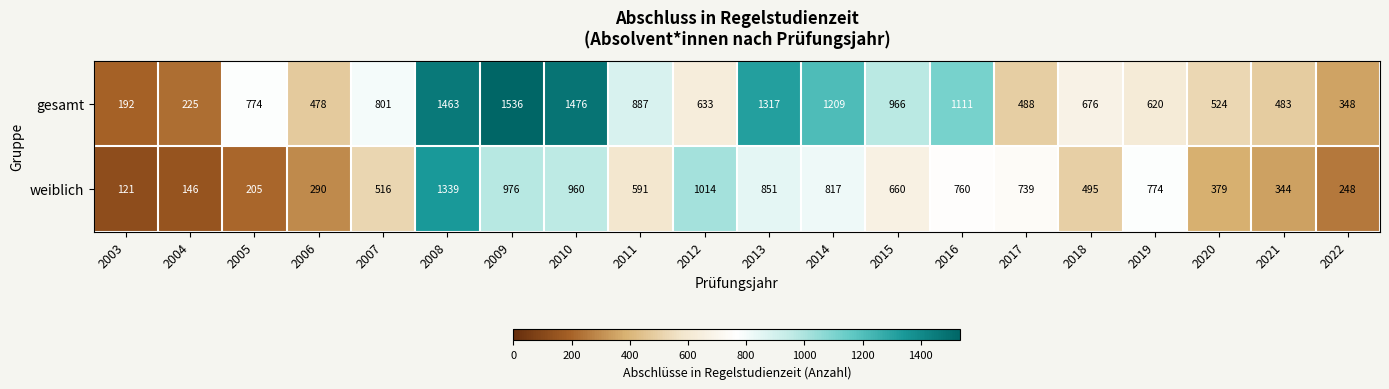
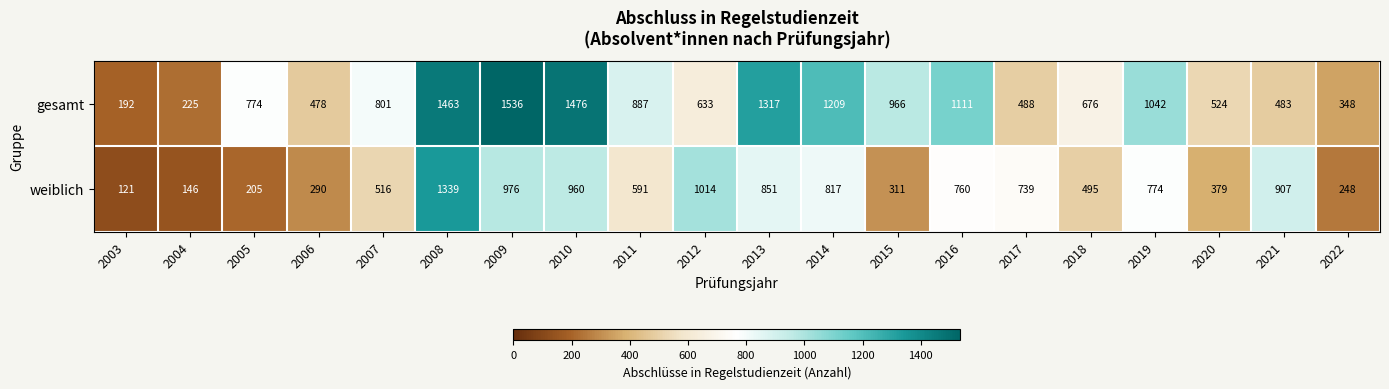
  {
    "gesamt": {
      "2003": 192,
      "2004": 225,
      "2005": 774,
      "2006": 478,
      "2007": 801,
      "2008": 1463,
      "2009": 1536,
      "2010": 1476,
      "2011": 887,
      "2012": 633,
      "2013": 1317,
      "2014": 1209,
      "2015": 966,
      "2016": 1111,
      "2017": 488,
      "2018": 676,
-     "2019": 620,
+     "2019": 1042,
      "2020": 524,
      "2021": 483,
      "2022": 348
    },
    "weiblich": {
      "2003": 121,
      "2004": 146,
      "2005": 205,
      "2006": 290,
      "2007": 516,
      "2008": 1339,
      "2009": 976,
      "2010": 960,
      "2011": 591,
      "2012": 1014,
      "2013": 851,
      "2014": 817,
-     "2015": 660,
+     "2015": 311,
      "2016": 760,
      "2017": 739,
      "2018": 495,
      "2019": 774,
      "2020": 379,
-     "2021": 344,
+     "2021": 907,
      "2022": 248
    }
  }
